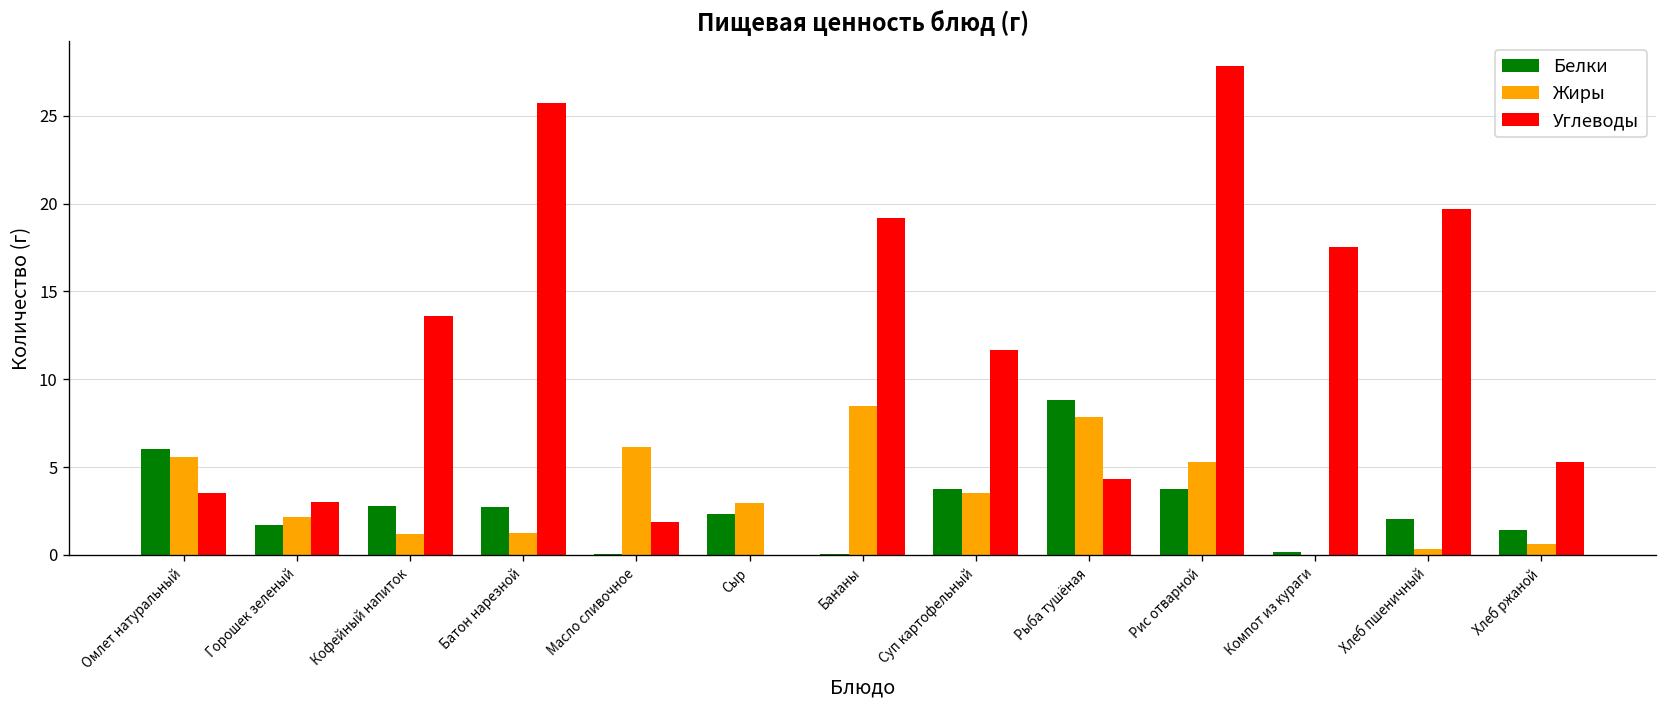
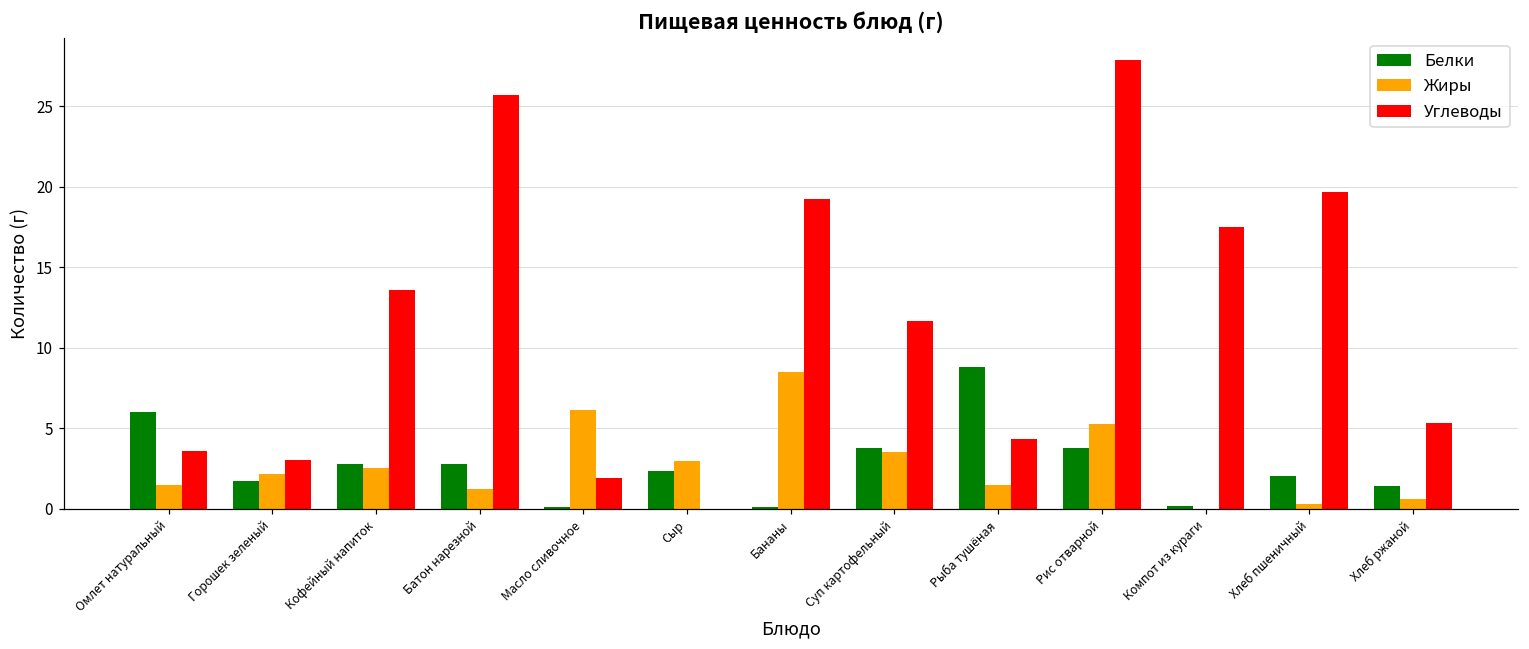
  {
    "Белки": {
      "Омлет натуральный": 6.0,
      "Горошек зеленый": 1.7,
      "Кофейный напиток": 2.8,
      "Батон нарезной": 2.8,
      "Сыр": 2.3,
      "Суп картофельный": 3.7,
      "Рыба тушёная": 8.8,
      "Рис отварной": 3.8,
      "Компот из кураги": 0.2,
      "Хлеб пшеничный": 2.0,
      "Хлеб ржаной": 1.4
    },
    "Жиры": {
-     "Омлет натуральный": 5.6,
+     "Омлет натуральный": 1.4,
      "Горошек зеленый": 2.2,
-     "Кофейный напиток": 1.2,
+     "Кофейный напиток": 2.5,
      "Батон нарезной": 1.3,
      "Масло сливочное": 6.2,
      "Сыр": 3.0,
      "Бананы": 8.5,
      "Суп картофельный": 3.5,
-     "Рыба тушёная": 7.8,
+     "Рыба тушёная": 1.5,
      "Рис отварной": 5.3,
      "Хлеб пшеничный": 0.3,
      "Хлеб ржаной": 0.6
    },
    "Углеводы": {
      "Омлет натуральный": 3.6,
      "Горошек зеленый": 3.0,
      "Кофейный напиток": 13.6,
      "Батон нарезной": 25.7,
      "Масло сливочное": 1.9,
      "Сыр": 0.0,
      "Бананы": 19.2,
      "Суп картофельный": 11.7,
      "Рыба тушёная": 4.3,
      "Рис отварной": 27.9,
      "Компот из кураги": 17.5,
      "Хлеб пшеничный": 19.7,
      "Хлеб ржаной": 5.3
    }
  }
